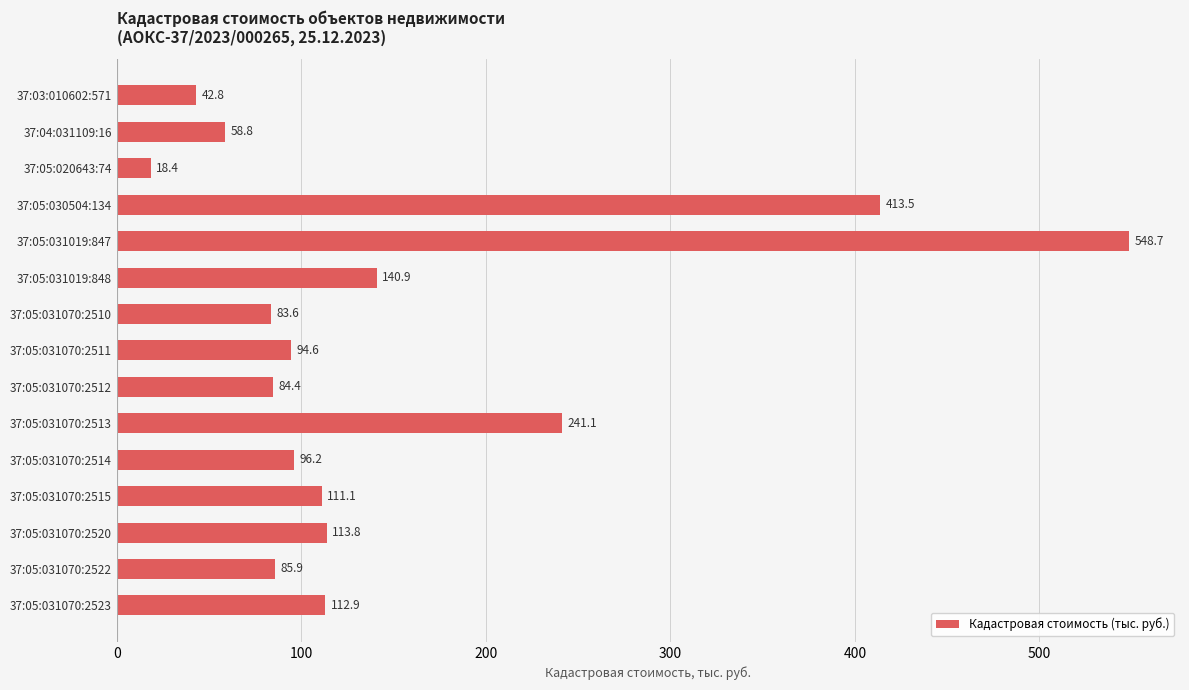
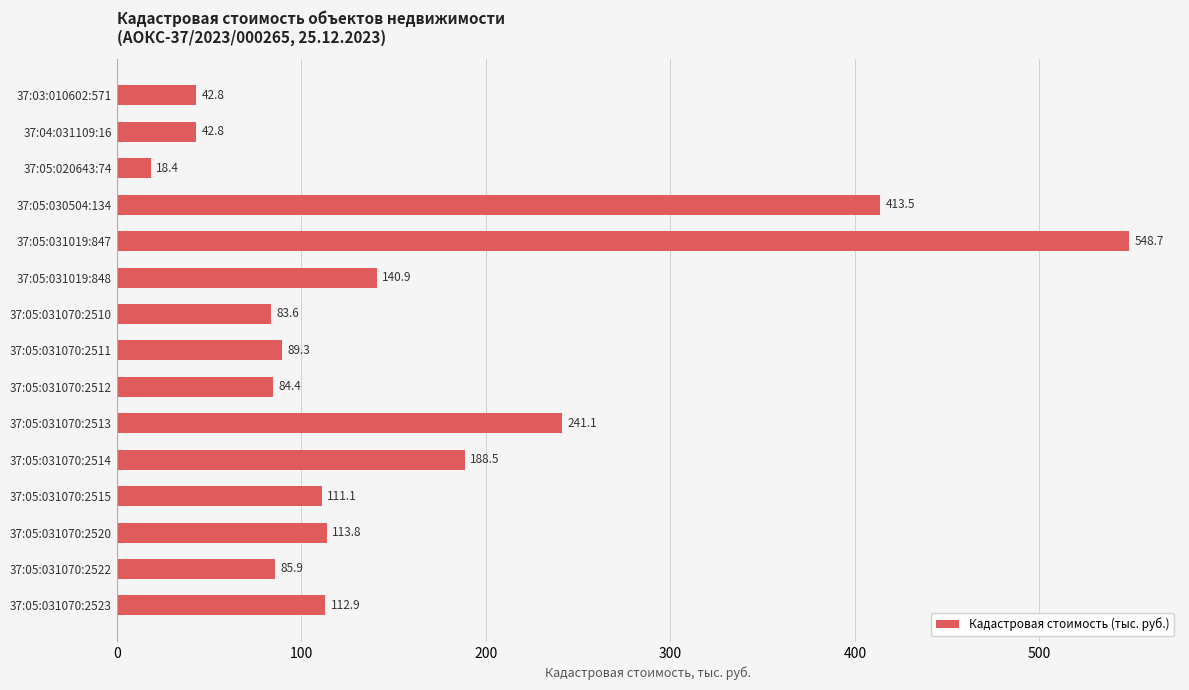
  {
    "37:03:010602:571": 42.8,
-   "37:04:031109:16": 58.8,
+   "37:04:031109:16": 42.8,
    "37:05:020643:74": 18.4,
    "37:05:030504:134": 413.5,
    "37:05:031019:847": 548.7,
    "37:05:031019:848": 140.9,
    "37:05:031070:2510": 83.6,
-   "37:05:031070:2511": 94.6,
+   "37:05:031070:2511": 89.3,
    "37:05:031070:2512": 84.4,
    "37:05:031070:2513": 241.1,
-   "37:05:031070:2514": 96.2,
+   "37:05:031070:2514": 188.5,
    "37:05:031070:2515": 111.1,
    "37:05:031070:2520": 113.8,
    "37:05:031070:2522": 85.9,
    "37:05:031070:2523": 112.9
  }
